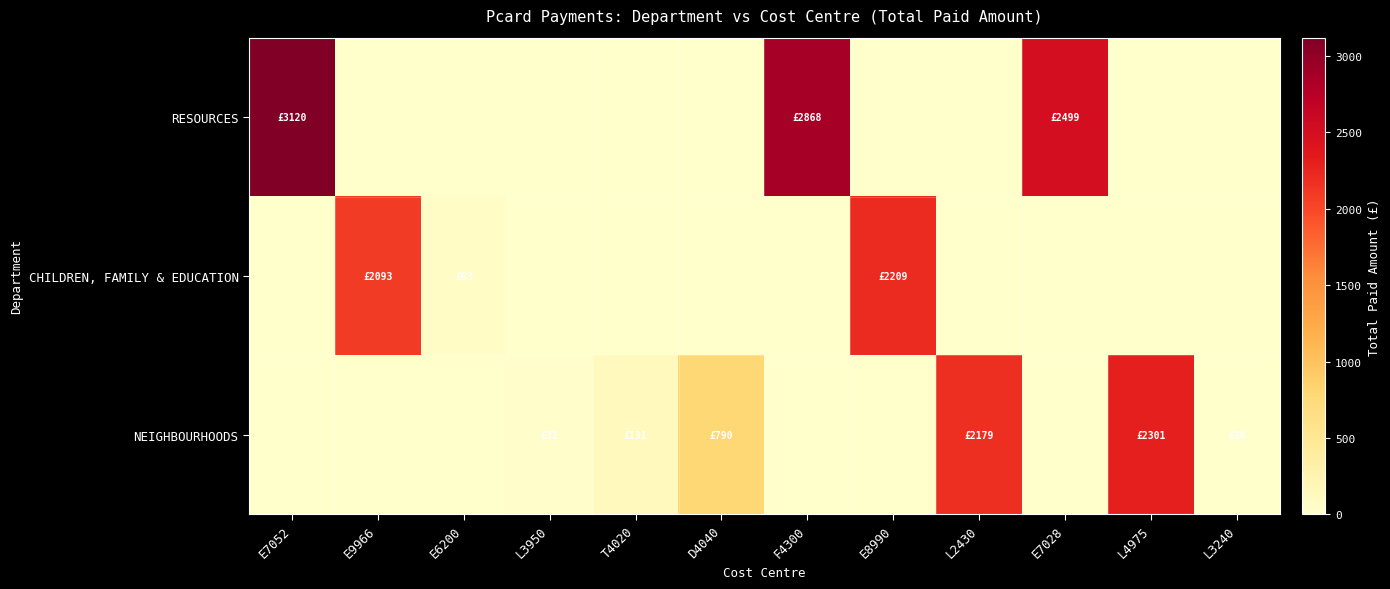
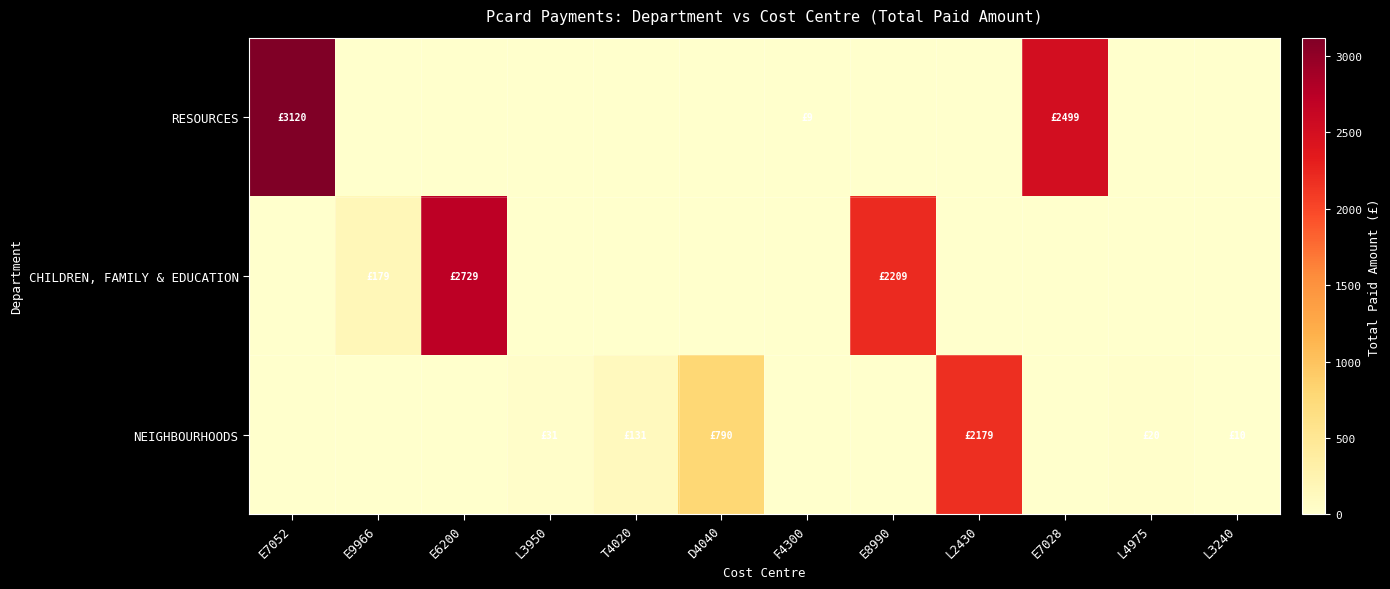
  {
    "RESOURCES": {
      "E7052": "£3120",
-     "F4300": "£2868",
+     "F4300": "£9",
      "E7028": "£2499"
    },
    "CHILDREN, FAMILY & EDUCATION": {
-     "E9966": "£2093",
-     "E6200": "£63",
+     "E9966": "£179",
+     "E6200": "£2729",
      "E8990": "£2209"
    },
    "NEIGHBOURHOODS": {
      "L3950": "£31",
      "T4020": "£131",
      "D4040": "£790",
      "L2430": "£2179",
-     "L4975": "£2301",
+     "L4975": "£20",
      "L3240": "£10"
    }
  }
